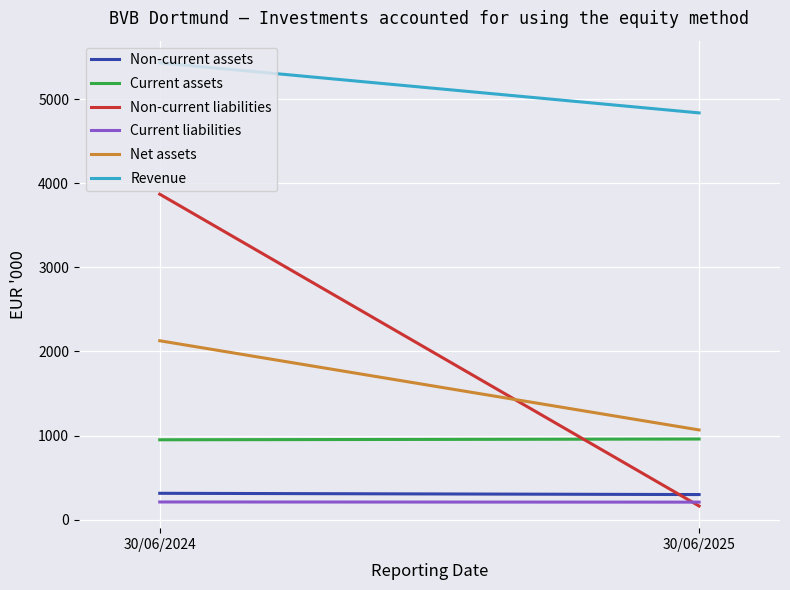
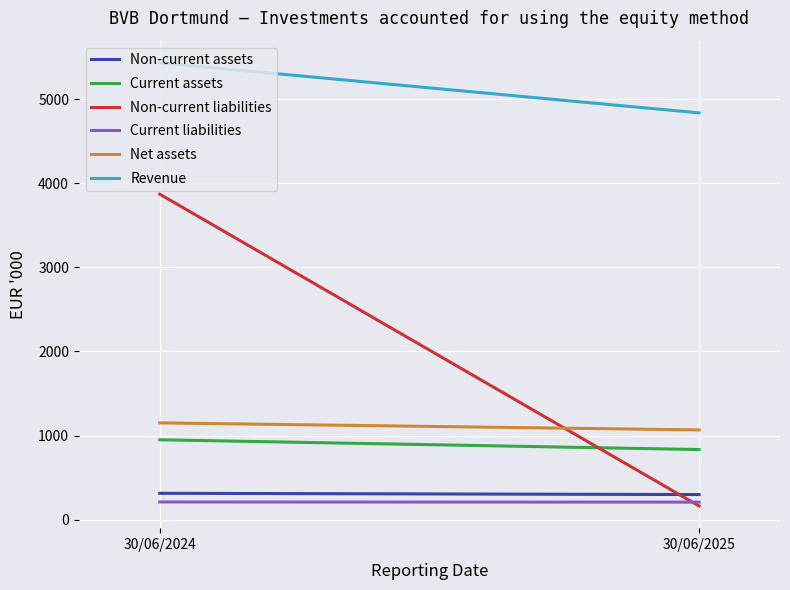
  {
    "Non-current assets": {
      "30/06/2024": 300,
      "30/06/2025": 300
    },
    "Current assets": {
      "30/06/2024": 1000,
-     "30/06/2025": 1000
+     "30/06/2025": 800
    },
    "Non-current liabilities": {
      "30/06/2024": 3900,
      "30/06/2025": 200
    },
    "Current liabilities": {
      "30/06/2024": 200,
      "30/06/2025": 200
    },
    "Net assets": {
-     "30/06/2024": 2100,
+     "30/06/2024": 1200,
      "30/06/2025": 1100
    },
    "Revenue": {
      "30/06/2025": 4800
    }
  }
